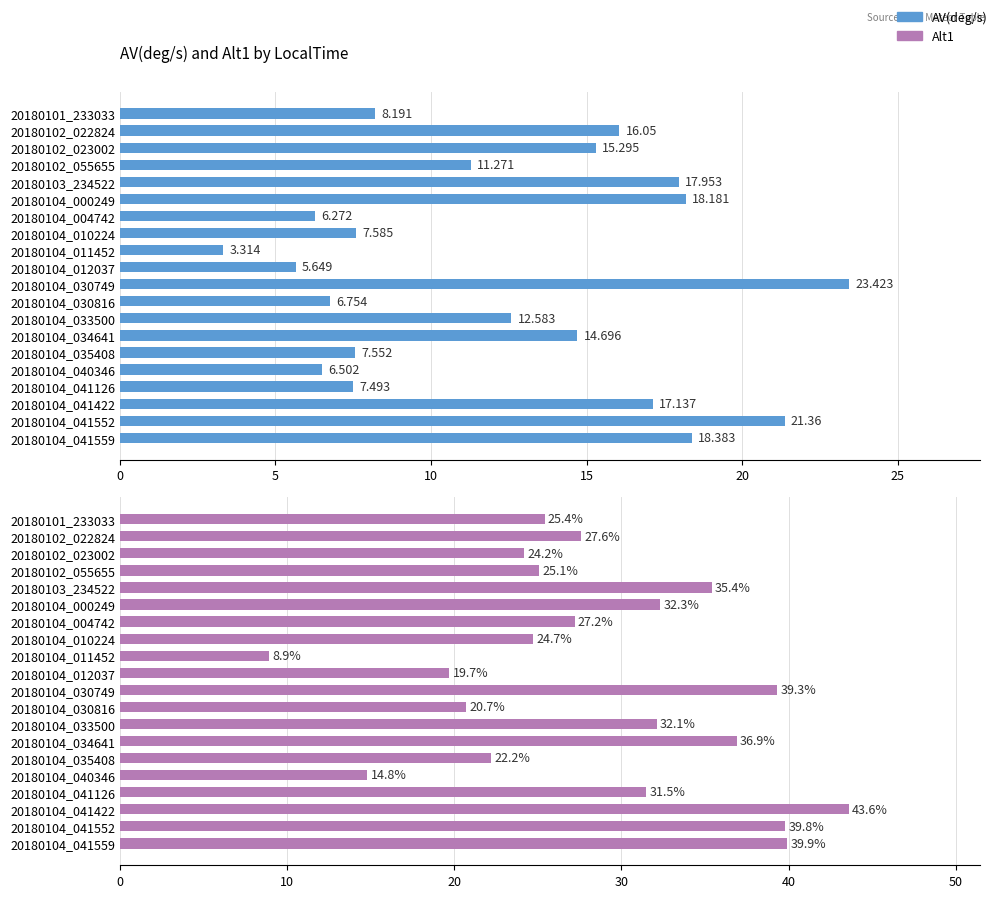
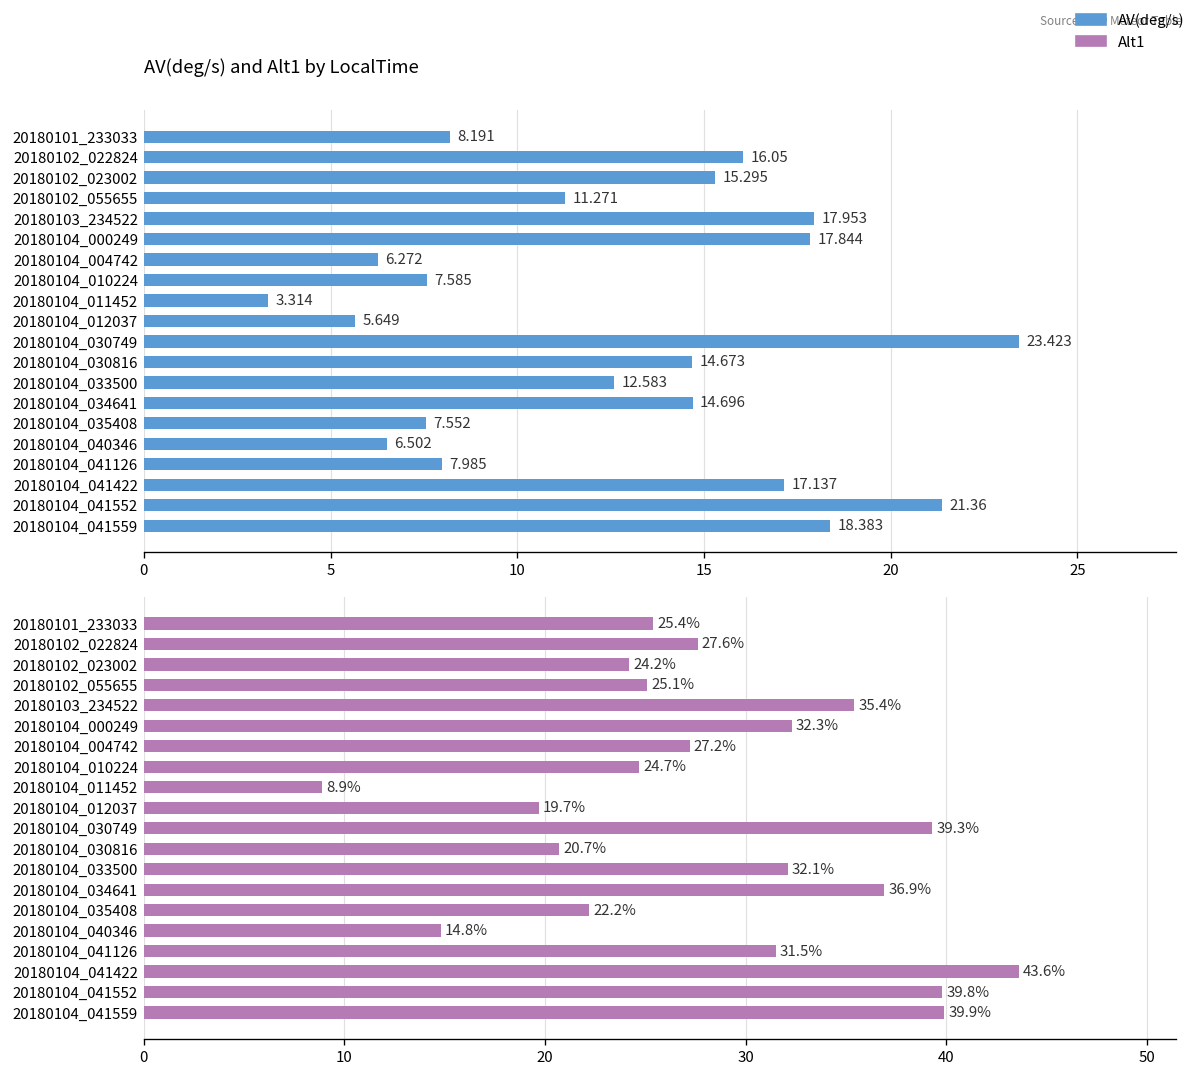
  {
    "AV(deg/s) and Alt1 by LocalTime": {
      "20180101_233033": 8.191,
      "20180102_022824": 16.05,
      "20180102_023002": 15.295,
      "20180102_055655": 11.271,
      "20180103_234522": 17.953,
-     "20180104_000249": 18.181,
+     "20180104_000249": 17.844,
      "20180104_004742": 6.272,
      "20180104_010224": 7.585,
      "20180104_011452": 3.314,
      "20180104_012037": 5.649,
      "20180104_030749": 23.423,
-     "20180104_030816": 6.754,
+     "20180104_030816": 14.673,
      "20180104_033500": 12.583,
      "20180104_034641": 14.696,
      "20180104_035408": 7.552,
      "20180104_040346": 6.502,
-     "20180104_041126": 7.493,
+     "20180104_041126": 7.985,
      "20180104_041422": 17.137,
      "20180104_041552": 21.36,
      "20180104_041559": 18.383
    }
  }
